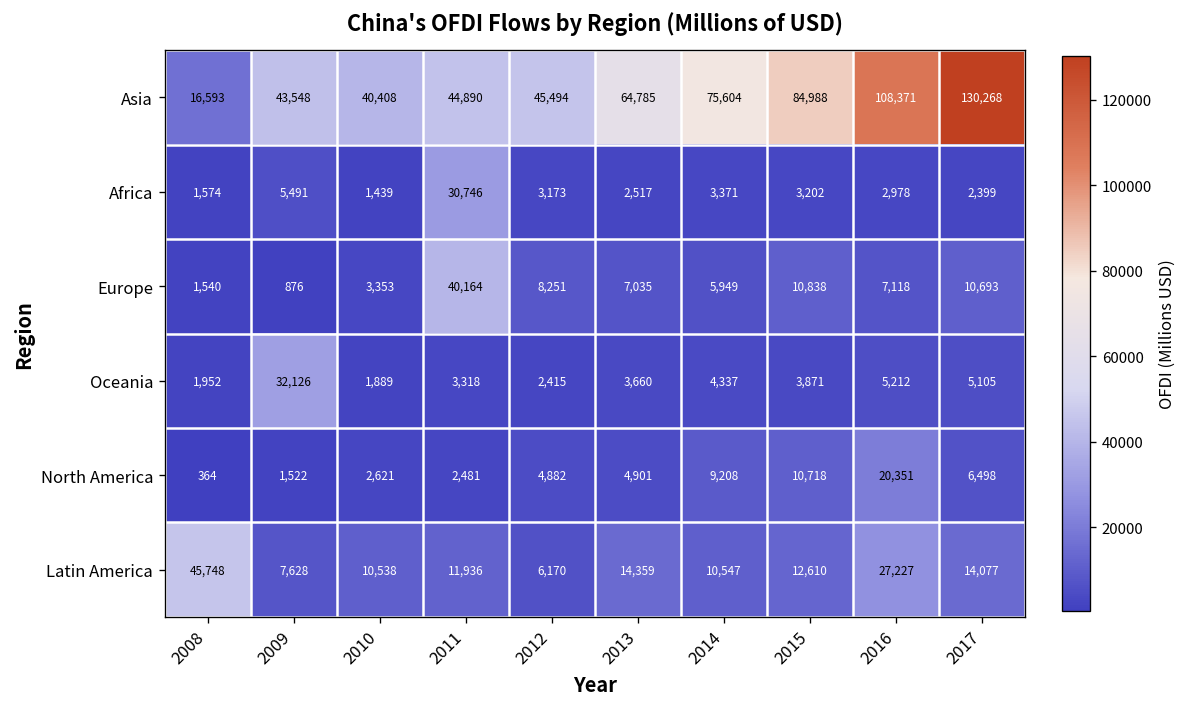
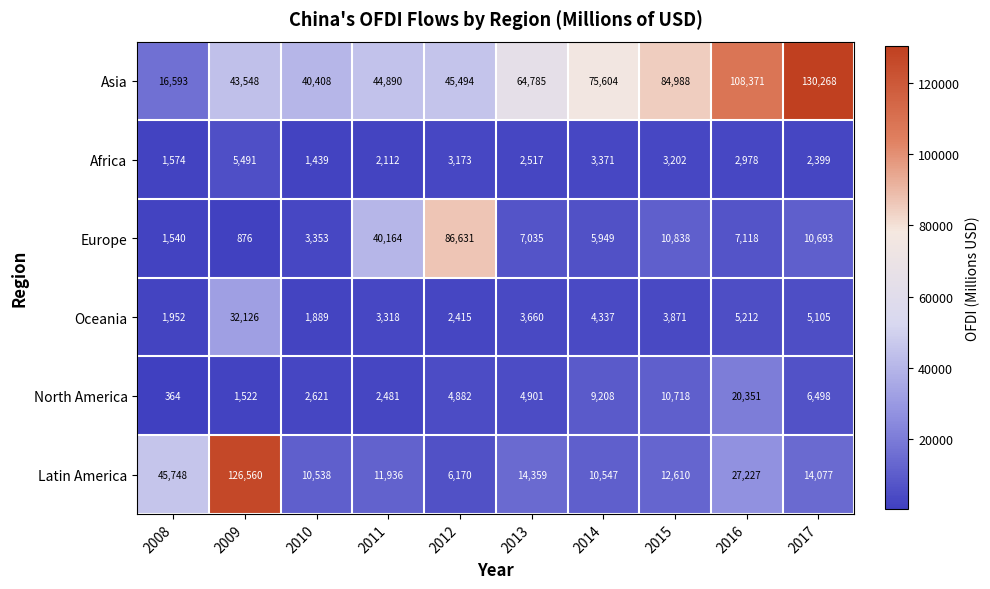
  {
    "Asia": {
      "2008": "16,593",
      "2009": "43,548",
      "2010": "40,408",
      "2011": "44,890",
      "2012": "45,494",
      "2013": "64,785",
      "2014": "75,604",
      "2015": "84,988",
      "2016": "108,371",
      "2017": "130,268"
    },
    "Africa": {
      "2008": "1,574",
      "2009": "5,491",
      "2010": "1,439",
-     "2011": "30,746",
+     "2011": "2,112",
      "2012": "3,173",
      "2013": "2,517",
      "2014": "3,371",
      "2015": "3,202",
      "2016": "2,978",
      "2017": "2,399"
    },
    "Europe": {
      "2008": "1,540",
      "2009": "876",
      "2010": "3,353",
      "2011": "40,164",
-     "2012": "8,251",
+     "2012": "86,631",
      "2013": "7,035",
      "2014": "5,949",
      "2015": "10,838",
      "2016": "7,118",
      "2017": "10,693"
    },
    "Oceania": {
      "2008": "1,952",
      "2009": "32,126",
      "2010": "1,889",
      "2011": "3,318",
      "2012": "2,415",
      "2013": "3,660",
      "2014": "4,337",
      "2015": "3,871",
      "2016": "5,212",
      "2017": "5,105"
    },
    "North America": {
      "2008": "364",
      "2009": "1,522",
      "2010": "2,621",
      "2011": "2,481",
      "2012": "4,882",
      "2013": "4,901",
      "2014": "9,208",
      "2015": "10,718",
      "2016": "20,351",
      "2017": "6,498"
    },
    "Latin America": {
      "2008": "45,748",
-     "2009": "7,628",
+     "2009": "126,560",
      "2010": "10,538",
      "2011": "11,936",
      "2012": "6,170",
      "2013": "14,359",
      "2014": "10,547",
      "2015": "12,610",
      "2016": "27,227",
      "2017": "14,077"
    }
  }
